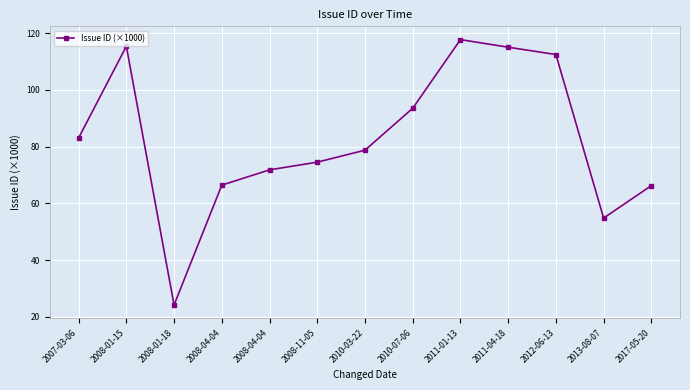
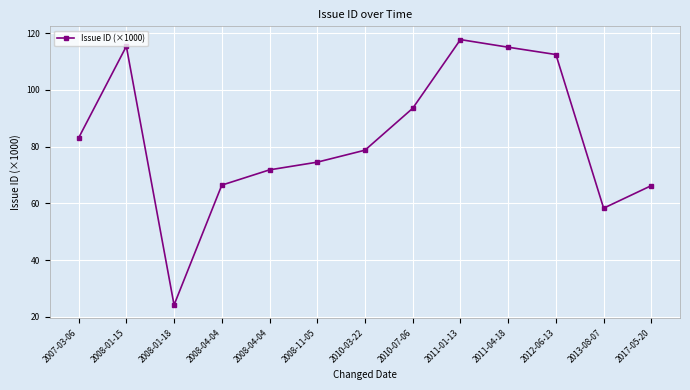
  {
    "2007-03-06": 83,
    "2008-01-18": 24,
    "2008-11-05": 75,
    "2010-03-22": 79,
    "2010-07-06": 94,
    "2011-01-13": 118,
    "2011-04-18": 115,
    "2012-06-13": 112,
-   "2013-08-07": 55,
+   "2013-08-07": 58,
    "2017-05-20": 66
  }
